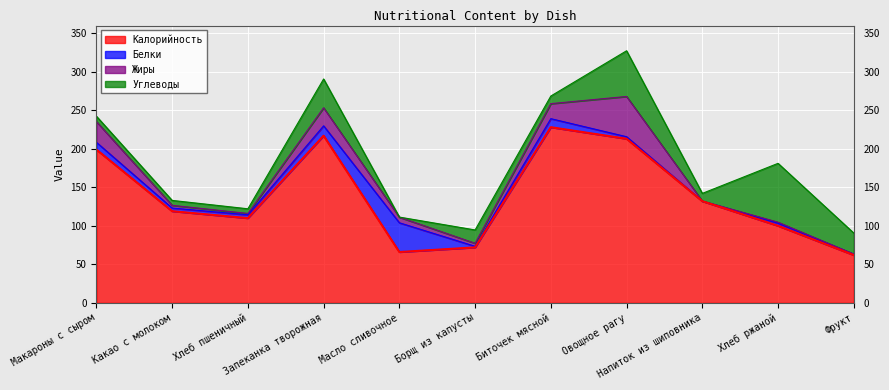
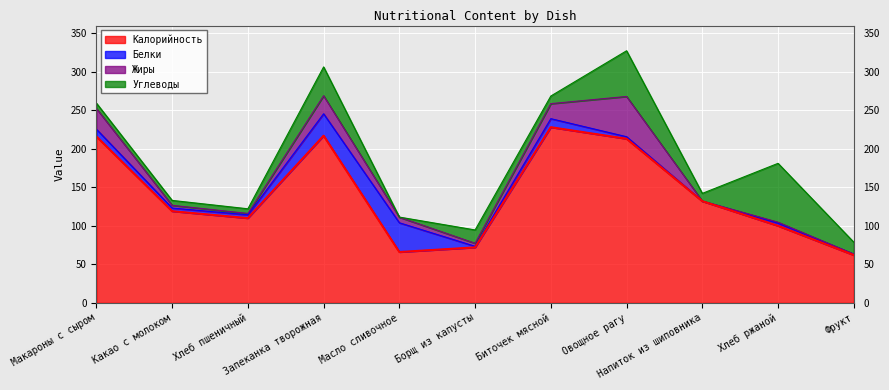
  {
    "Калорийность": {
-     "Макароны с сыром": 200,
+     "Макароны с сыром": 220,
      "Какао с молоком": 120,
      "Хлеб пшеничный": 110,
      "Запеканка творожная": 220,
      "Масло сливочное": 70,
      "Биточек мясной": 230,
      "Хлеб ржаной": 100
    },
    "Белки": {
      "Макароны с сыром": 10,
      "Какао с молоком": 0,
-     "Запеканка творожная": 10,
+     "Запеканка творожная": 30,
      "Масло сливочное": 40,
      "Биточек мясной": 10
    },
    "Жиры": {
      "Макароны с сыром": 30,
      "Какао с молоком": 0,
      "Запеканка творожная": 20,
      "Борщ из капусты": 0,
      "Биточек мясной": 20,
      "Овощное рагу": 50
    },
    "Углеводы": {
      "Макароны с сыром": 10,
      "Какао с молоком": 10,
      "Хлеб пшеничный": 10,
      "Запеканка творожная": 40,
      "Борщ из капусты": 20,
      "Биточек мясной": 10,
      "Овощное рагу": 60,
      "Напиток из шиповника": 10,
      "Хлеб ржаной": 80,
-     "Фрукт": 30
+     "Фрукт": 20
    }
  }
